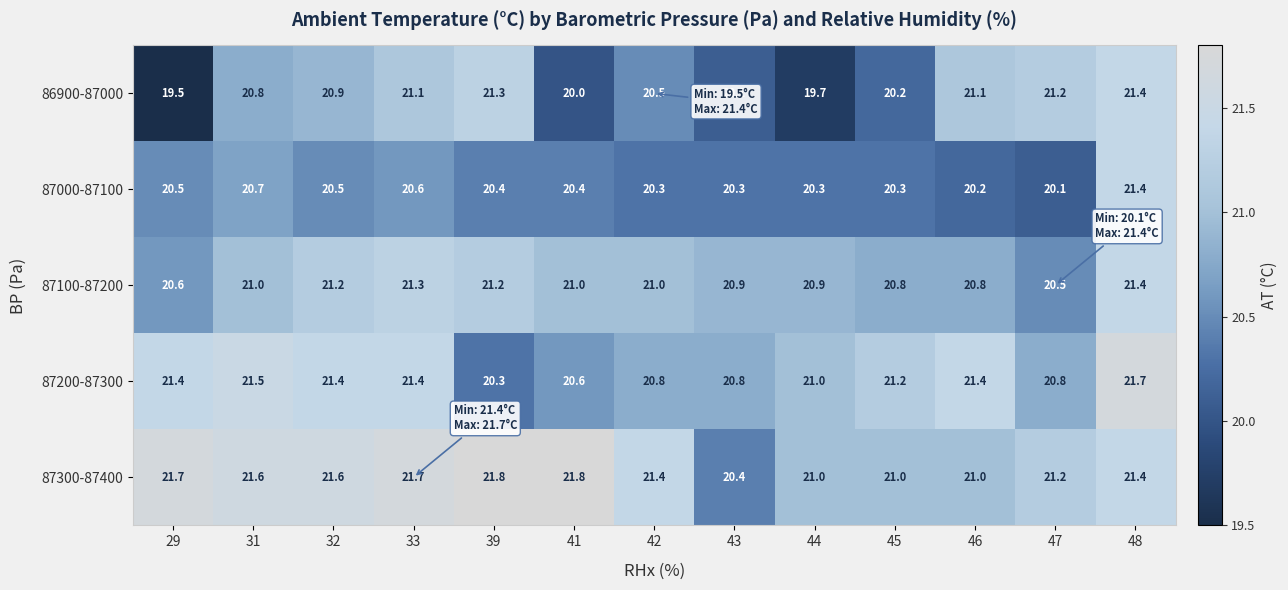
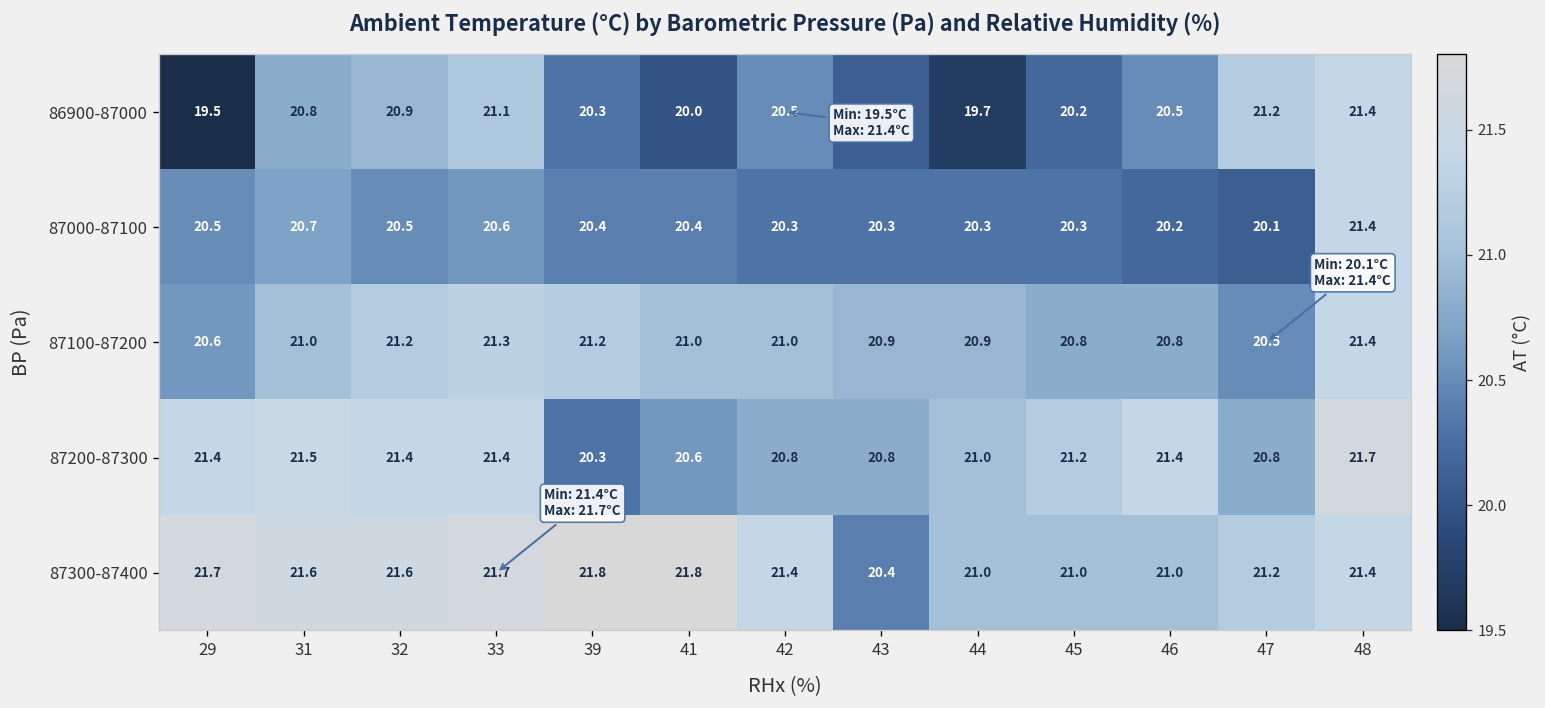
  {
    "86900-87000": {
      "29": 19.5,
      "31": 20.8,
      "32": 20.9,
      "33": 21.1,
-     "39": 21.3,
+     "39": 20.3,
      "41": 20.0,
      "44": 19.7,
      "45": 20.2,
-     "46": 21.1,
+     "46": 20.5,
      "47": 21.2,
      "48": 21.4
    },
    "87000-87100": {
      "29": 20.5,
      "31": 20.7,
      "32": 20.5,
      "33": 20.6,
      "39": 20.4,
      "41": 20.4,
      "42": 20.3,
      "43": 20.3,
      "44": 20.3,
      "45": 20.3,
      "46": 20.2,
      "47": 20.1,
      "48": 21.4
    },
    "87100-87200": {
      "29": 20.6,
      "31": 21.0,
      "32": 21.2,
      "33": 21.3,
      "39": 21.2,
      "41": 21.0,
      "42": 21.0,
      "43": 20.9,
      "44": 20.9,
      "45": 20.8,
      "46": 20.8,
      "47": 20.5
    },
    "87200-87300": {
      "29": 21.4,
      "31": 21.5,
      "32": 21.4,
      "33": 21.4,
      "39": 20.3,
      "41": 20.6,
      "42": 20.8,
      "43": 20.8,
      "44": 21.0,
      "45": 21.2,
      "46": 21.4,
      "47": 20.8,
      "48": 21.7
    },
    "87300-87400": {
      "29": 21.7,
      "31": 21.6,
      "32": 21.6,
      "33": 21.7,
      "41": 21.8,
      "42": 21.4,
      "43": 20.4,
      "44": 21.0,
      "45": 21.0,
      "46": 21.0,
      "47": 21.2,
      "48": 21.4
    }
  }
